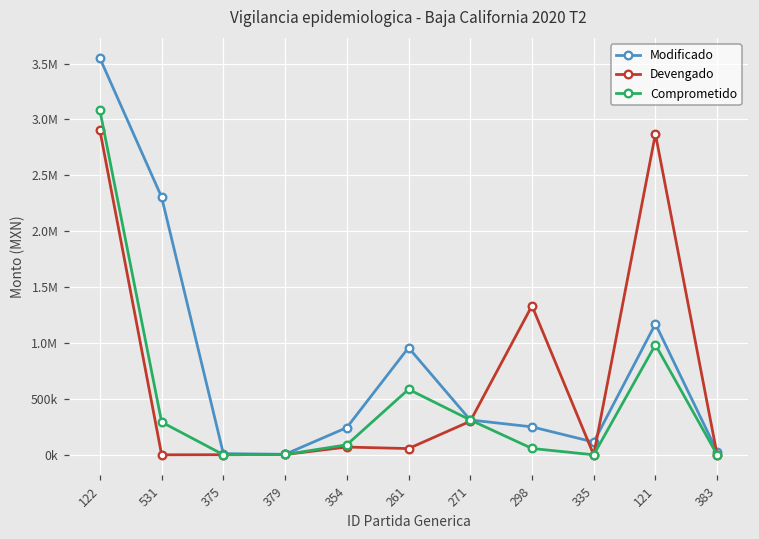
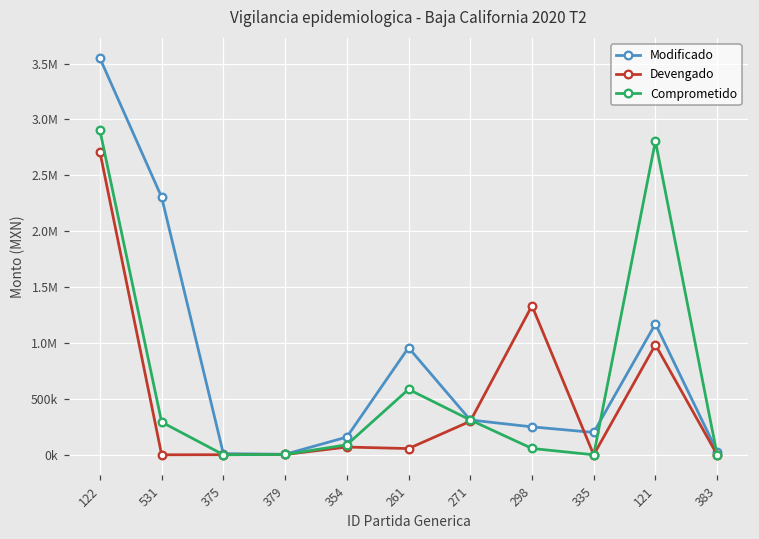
  {
    "Modificado": {
      "122": 3550000,
      "531": 2300000,
-     "354": 240000,
+     "354": 160000,
      "261": 960000,
      "298": 250000,
-     "335": 110000,
+     "335": 200000,
      "121": 1170000,
      "383": 30000
    },
    "Devengado": {
-     "122": 2900000,
+     "122": 2710000,
      "531": 0,
      "261": 60000,
      "298": 1330000,
-     "121": 2870000
+     "121": 980000
    },
    "Comprometido": {
-     "122": 3080000,
+     "122": 2900000,
      "531": 290000,
      "261": 590000,
      "298": 60000,
-     "121": 980000
+     "121": 2810000
    }
  }
